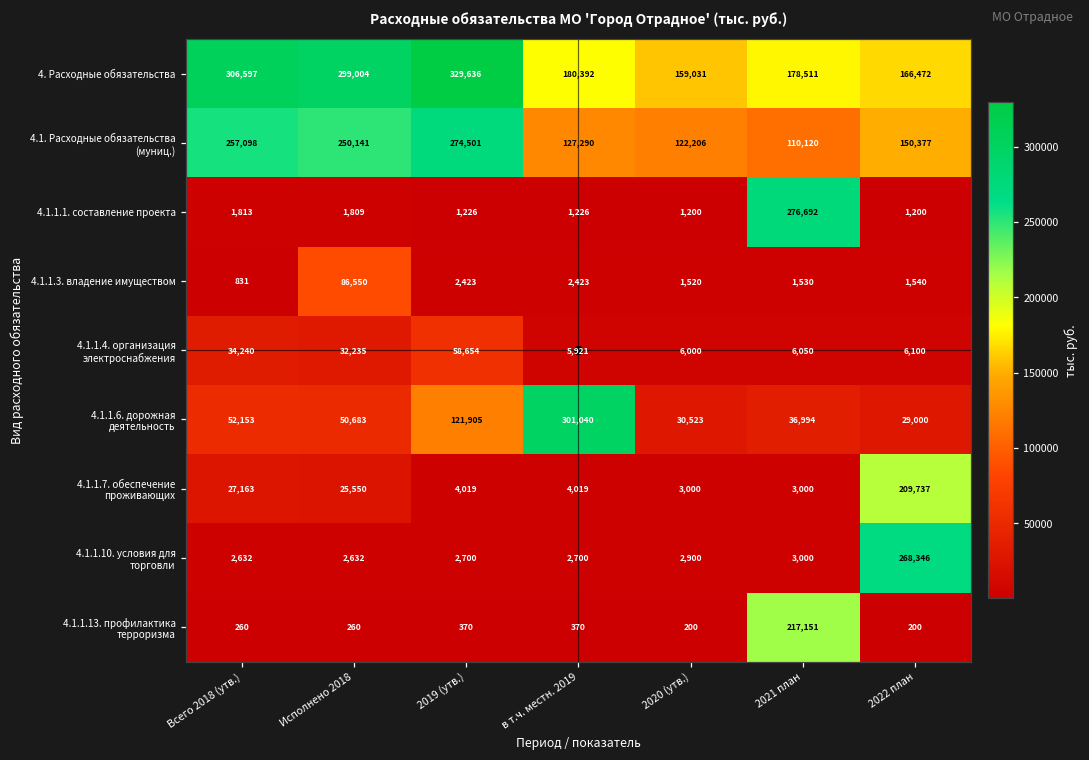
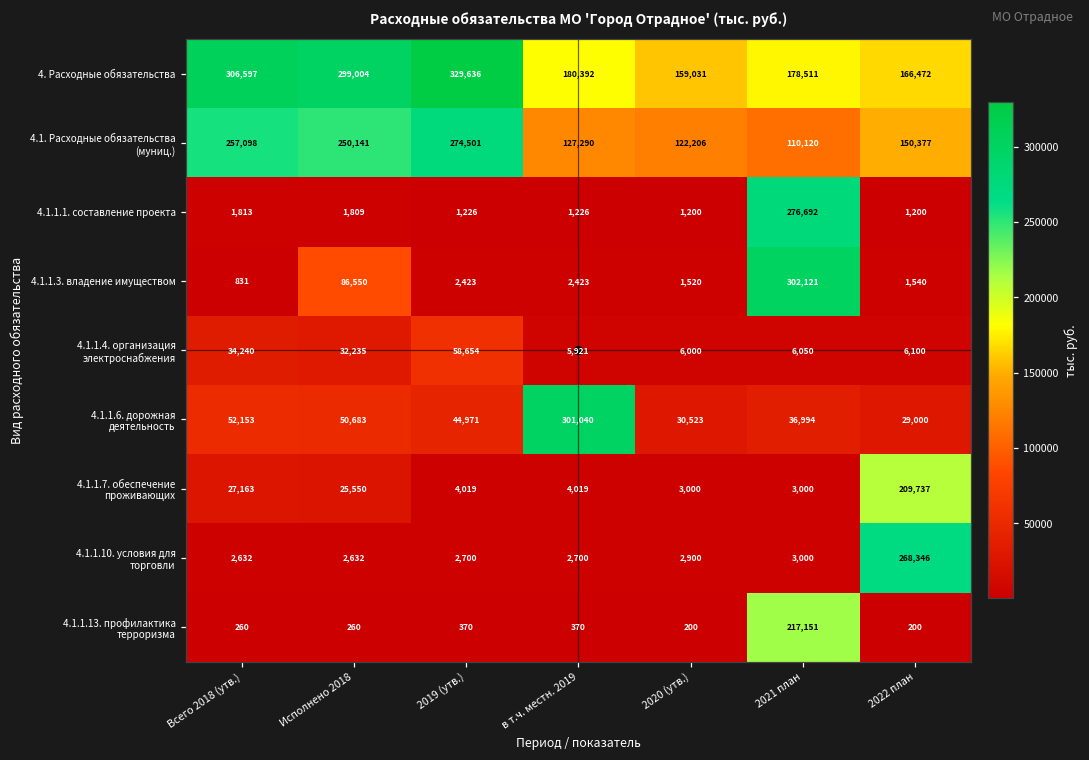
  {
    "4. Расходные обязательства": {
      "Всего 2018 (утв.)": "306,597",
      "Исполнено 2018": "299,004",
      "2019 (утв.)": "329,636",
      "в т.ч. местн. 2019": "180,392",
      "2020 (утв.)": "159,031",
      "2021 план": "178,511",
      "2022 план": "166,472"
    },
    "4.1. Расходные обязательства (муниц.)": {
      "Всего 2018 (утв.)": "257,098",
      "Исполнено 2018": "250,141",
      "2019 (утв.)": "274,501",
      "в т.ч. местн. 2019": "127,290",
      "2020 (утв.)": "122,206",
      "2021 план": "110,120",
      "2022 план": "150,377"
    },
    "4.1.1.1. составление проекта": {
      "Всего 2018 (утв.)": "1,813",
      "Исполнено 2018": "1,809",
      "2019 (утв.)": "1,226",
      "в т.ч. местн. 2019": "1,226",
      "2020 (утв.)": "1,200",
      "2021 план": "276,692",
      "2022 план": "1,200"
    },
    "4.1.1.3. владение имуществом": {
      "Всего 2018 (утв.)": "831",
      "Исполнено 2018": "86,550",
      "2019 (утв.)": "2,423",
      "в т.ч. местн. 2019": "2,423",
      "2020 (утв.)": "1,520",
-     "2021 план": "1,530",
+     "2021 план": "302,121",
      "2022 план": "1,540"
    },
    "4.1.1.4. организация электроснабжения": {
      "Всего 2018 (утв.)": "34,240",
      "Исполнено 2018": "32,235",
      "2019 (утв.)": "58,654",
      "2020 (утв.)": "6,000",
      "2021 план": "6,050",
      "2022 план": "6,100"
    },
    "4.1.1.6. дорожная деятельность": {
      "Всего 2018 (утв.)": "52,153",
      "Исполнено 2018": "50,683",
-     "2019 (утв.)": "121,905",
+     "2019 (утв.)": "44,971",
      "в т.ч. местн. 2019": "301,040",
      "2020 (утв.)": "30,523",
      "2021 план": "36,994",
      "2022 план": "29,000"
    },
    "4.1.1.7. обеспечение проживающих": {
      "Всего 2018 (утв.)": "27,163",
      "Исполнено 2018": "25,550",
      "2019 (утв.)": "4,019",
      "в т.ч. местн. 2019": "4,019",
      "2020 (утв.)": "3,000",
      "2021 план": "3,000",
      "2022 план": "209,737"
    },
    "4.1.1.10. условия для торговли": {
      "Всего 2018 (утв.)": "2,632",
      "Исполнено 2018": "2,632",
      "2019 (утв.)": "2,700",
      "в т.ч. местн. 2019": "2,700",
      "2020 (утв.)": "2,900",
      "2021 план": "3,000",
      "2022 план": "268,346"
    },
    "4.1.1.13. профилактика терроризма": {
      "Всего 2018 (утв.)": "260",
      "Исполнено 2018": "260",
      "2019 (утв.)": "370",
      "в т.ч. местн. 2019": "370",
      "2020 (утв.)": "200",
      "2021 план": "217,151",
      "2022 план": "200"
    }
  }
